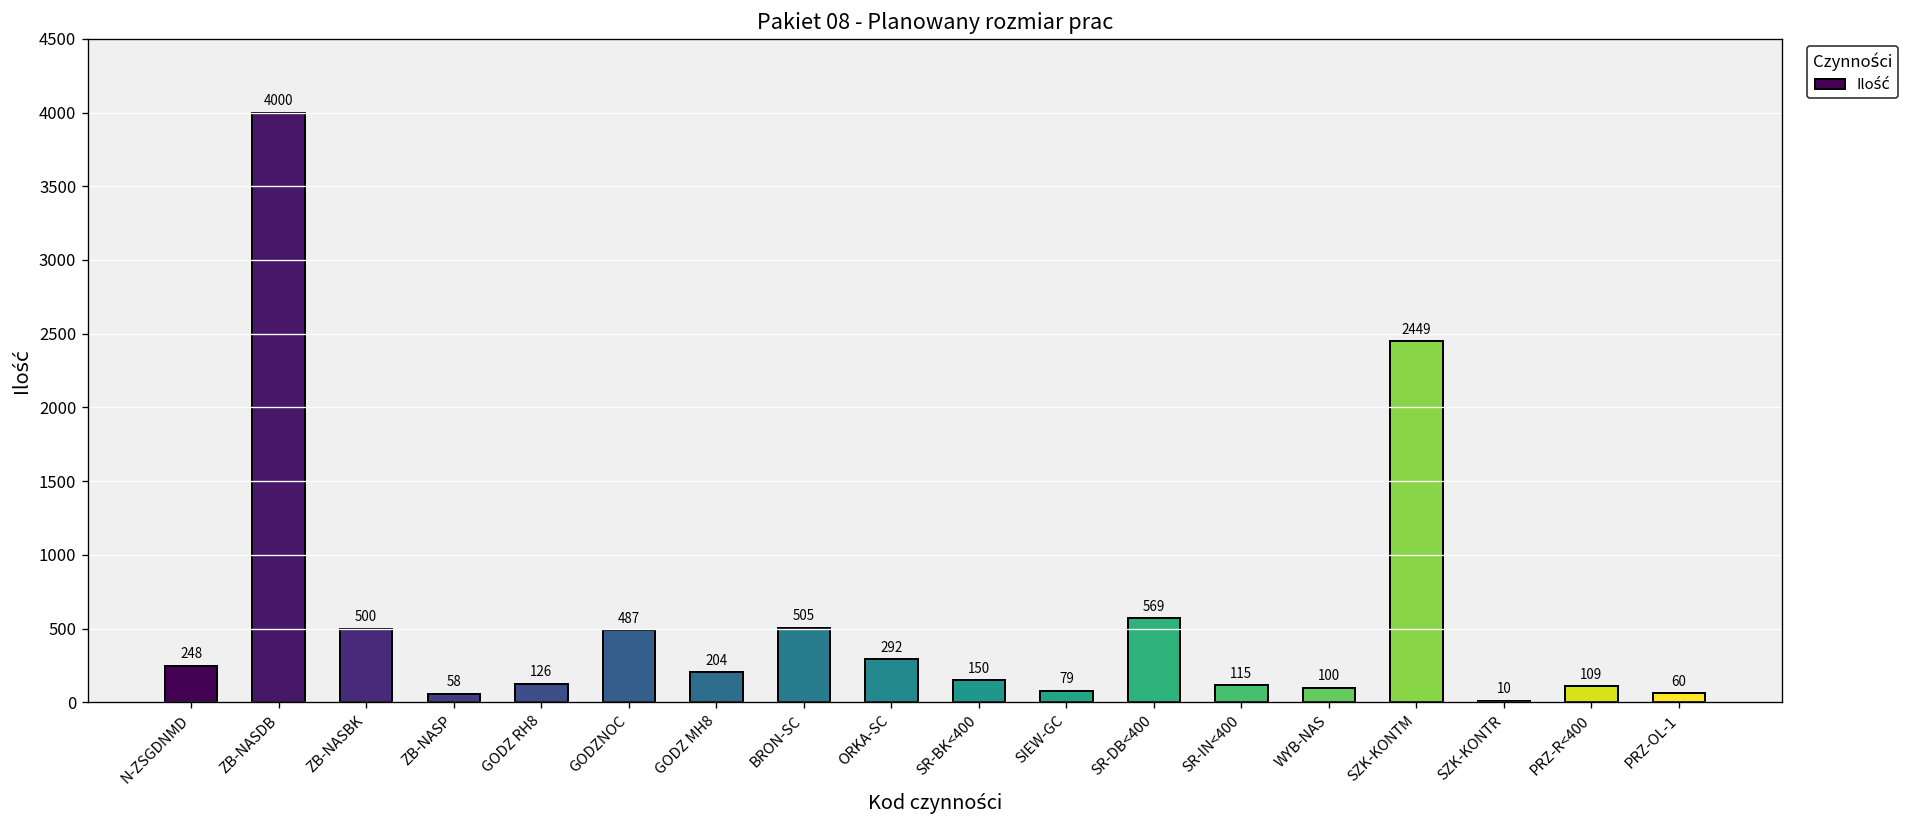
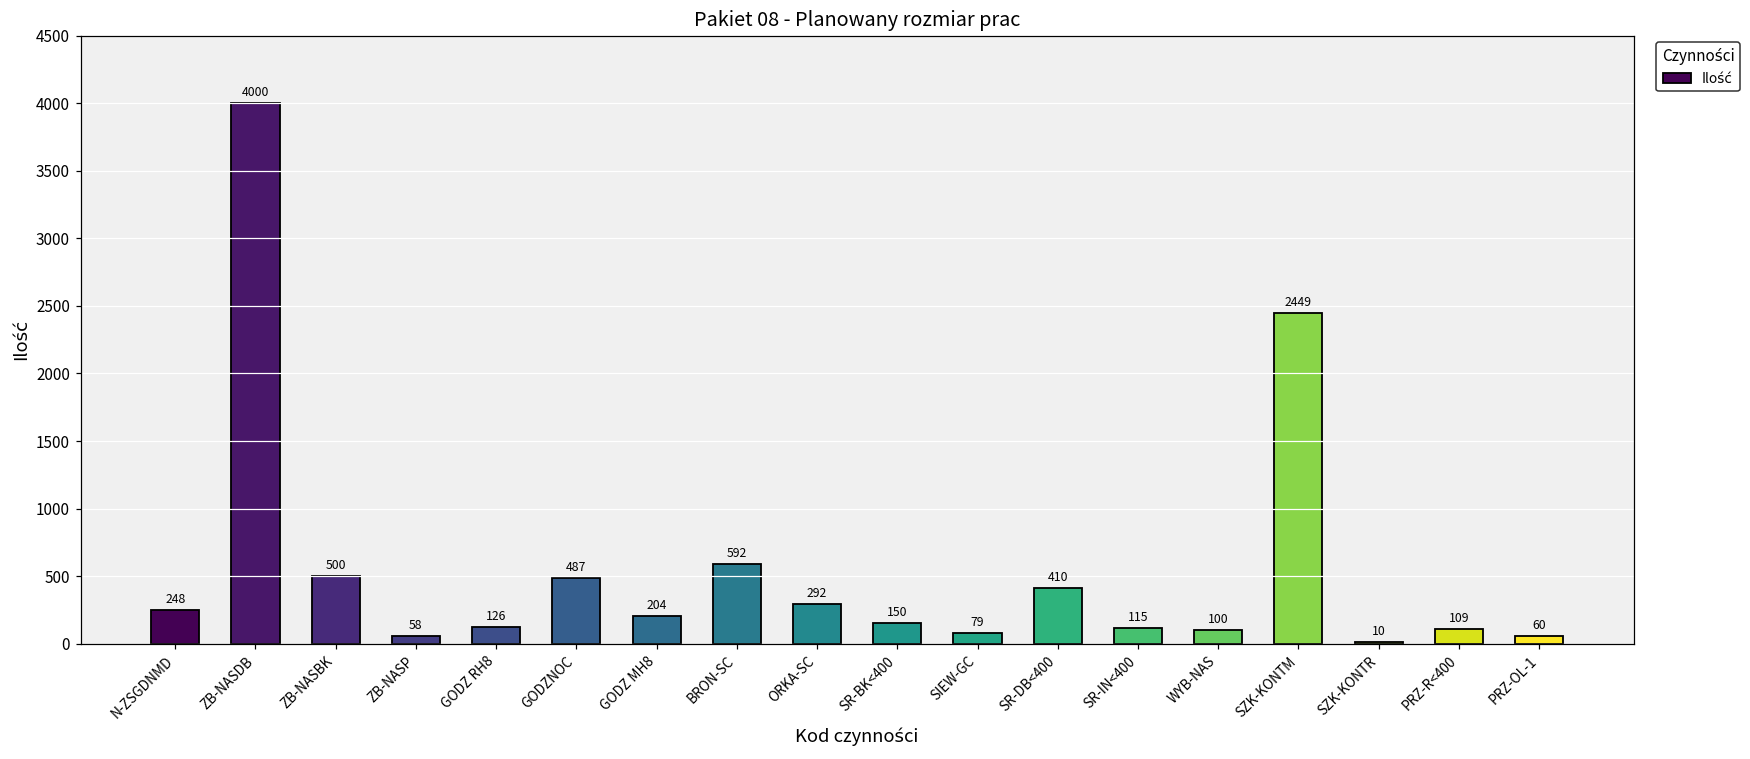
  {
    "N-ZSGDNMD": 248,
    "ZB-NASDB": 4000,
    "ZB-NASBK": 500,
    "ZB-NASP": 58,
    "GODZ RH8": 126,
    "GODZNOC": 487,
    "GODZ MH8": 204,
-   "BRON-SC": 505,
+   "BRON-SC": 592,
    "ORKA-SC": 292,
    "SR-BK<400": 150,
    "SIEW-GC": 79,
-   "SR-DB<400": 569,
+   "SR-DB<400": 410,
    "SR-IN<400": 115,
    "WYB-NAS": 100,
    "SZK-KONTM": 2449,
    "SZK-KONTR": 10,
    "PRZ-R<400": 109,
    "PRZ-OL-1": 60
  }
